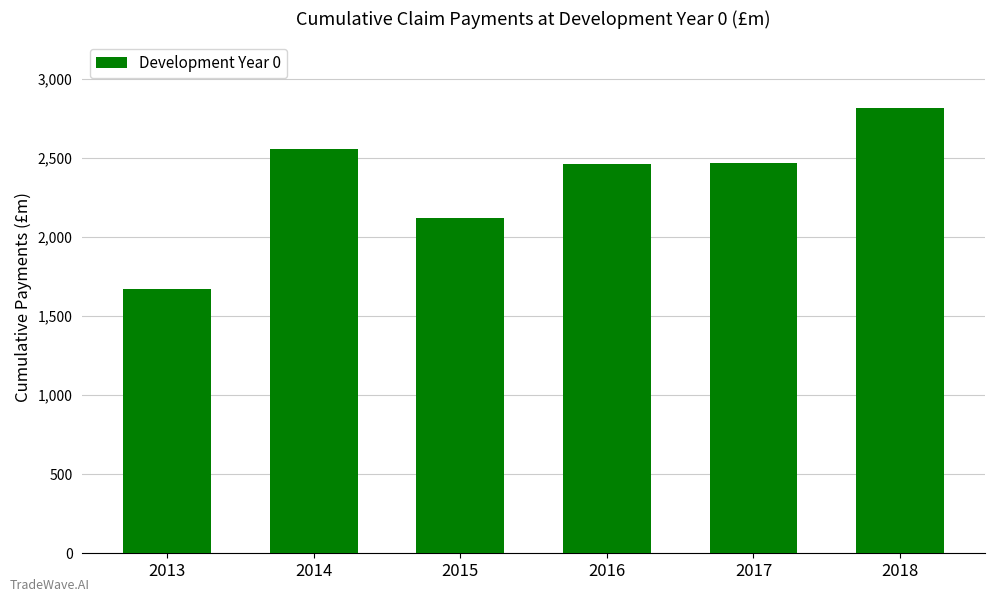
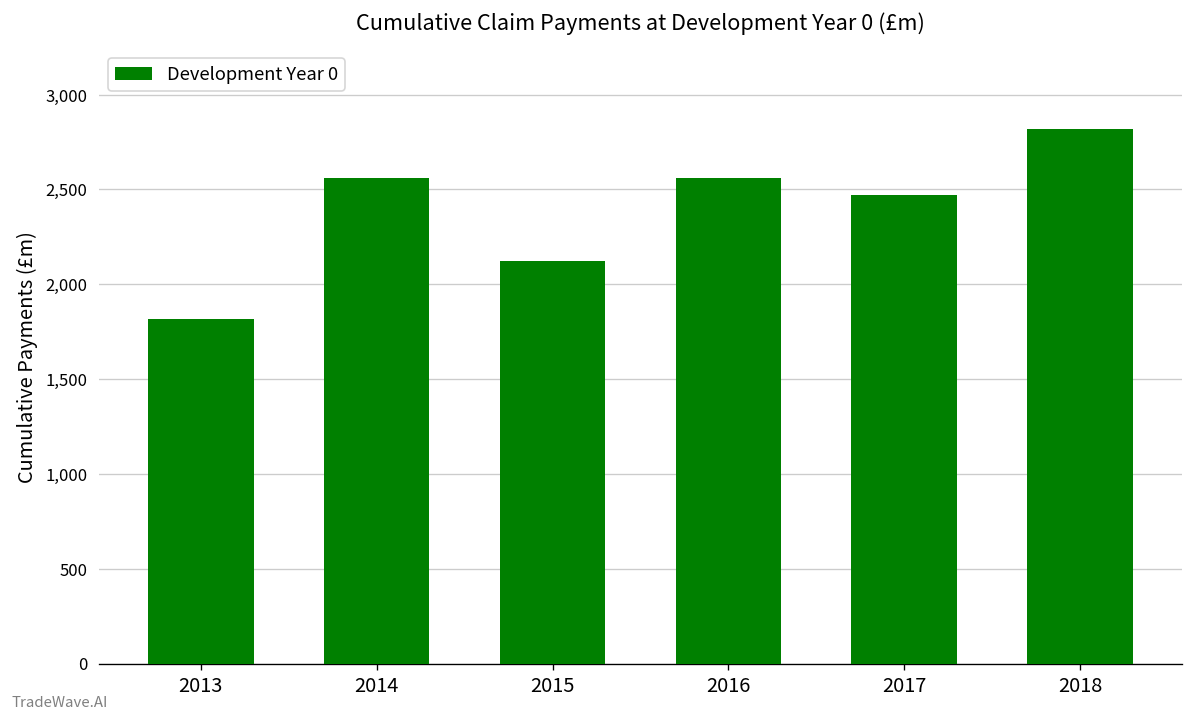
  {
-   "2013": "1,670",
+   "2013": "1,820",
    "2014": "2,560",
    "2015": "2,120",
-   "2016": "2,460",
+   "2016": "2,560",
    "2017": "2,470",
    "2018": "2,820"
  }
